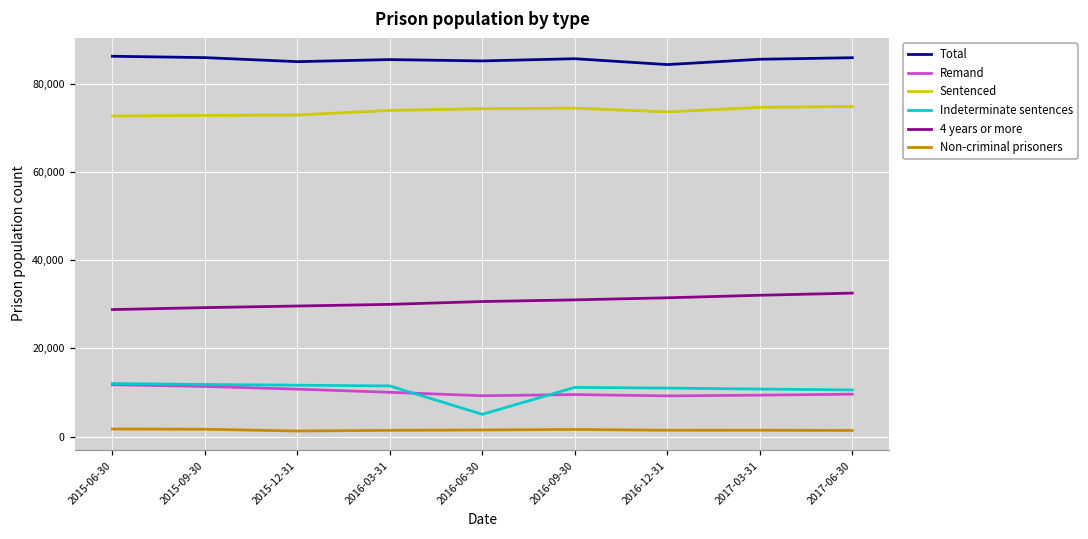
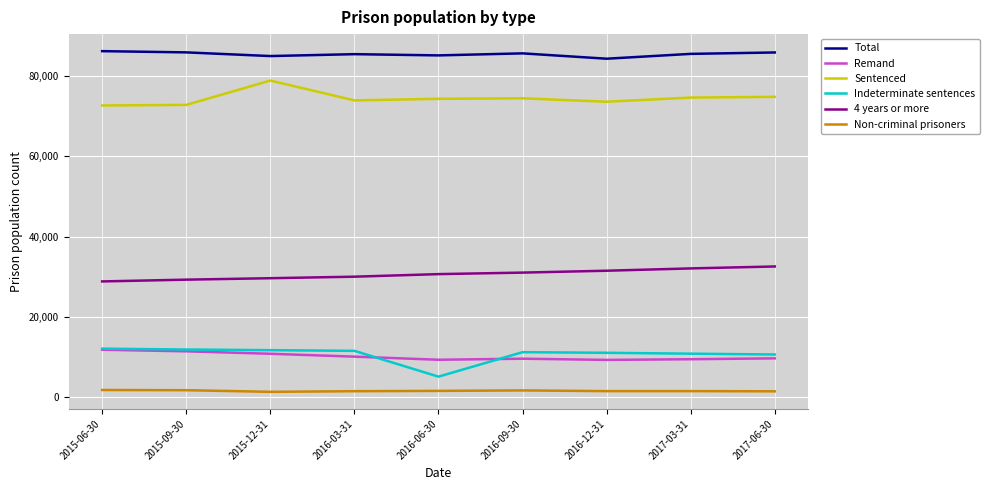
  {
    "Total": {
      "2015-06-30": "86,000",
      "2015-09-30": "86,000",
      "2015-12-31": "85,000",
      "2016-03-31": "85,000",
      "2016-06-30": "85,000",
      "2016-09-30": "86,000",
      "2016-12-31": "84,000",
      "2017-03-31": "86,000",
      "2017-06-30": "86,000"
    },
    "Remand": {
      "2015-12-31": "11,000",
      "2016-03-31": "10,000",
      "2016-06-30": "9,000",
      "2016-09-30": "10,000",
      "2016-12-31": "9,000",
      "2017-03-31": "9,000",
      "2017-06-30": "10,000"
    },
    "Sentenced": {
      "2015-06-30": "73,000",
      "2015-09-30": "73,000",
-     "2015-12-31": "73,000",
+     "2015-12-31": "79,000",
      "2016-03-31": "74,000",
      "2016-06-30": "74,000",
      "2016-09-30": "74,000",
      "2016-12-31": "74,000",
      "2017-03-31": "75,000",
      "2017-06-30": "75,000"
    },
    "Indeterminate sentences": {
      "2015-12-31": "12,000",
      "2016-03-31": "12,000",
      "2016-06-30": "5,000",
      "2016-09-30": "11,000",
      "2016-12-31": "11,000",
      "2017-03-31": "11,000",
      "2017-06-30": "11,000"
    },
    "4 years or more": {
      "2015-06-30": "29,000",
      "2015-09-30": "29,000",
      "2015-12-31": "30,000",
      "2016-03-31": "30,000",
      "2016-06-30": "31,000",
      "2016-09-30": "31,000",
      "2016-12-31": "31,000",
      "2017-03-31": "32,000",
      "2017-06-30": "33,000"
    },
    "Non-criminal prisoners": {
      "2015-06-30": "2,000",
      "2015-09-30": "2,000",
      "2015-12-31": "1,000",
      "2016-03-31": "1,000",
      "2016-06-30": "2,000",
      "2016-09-30": "2,000",
      "2016-12-31": "1,000",
      "2017-03-31": "1,000",
      "2017-06-30": "1,000"
    }
  }
